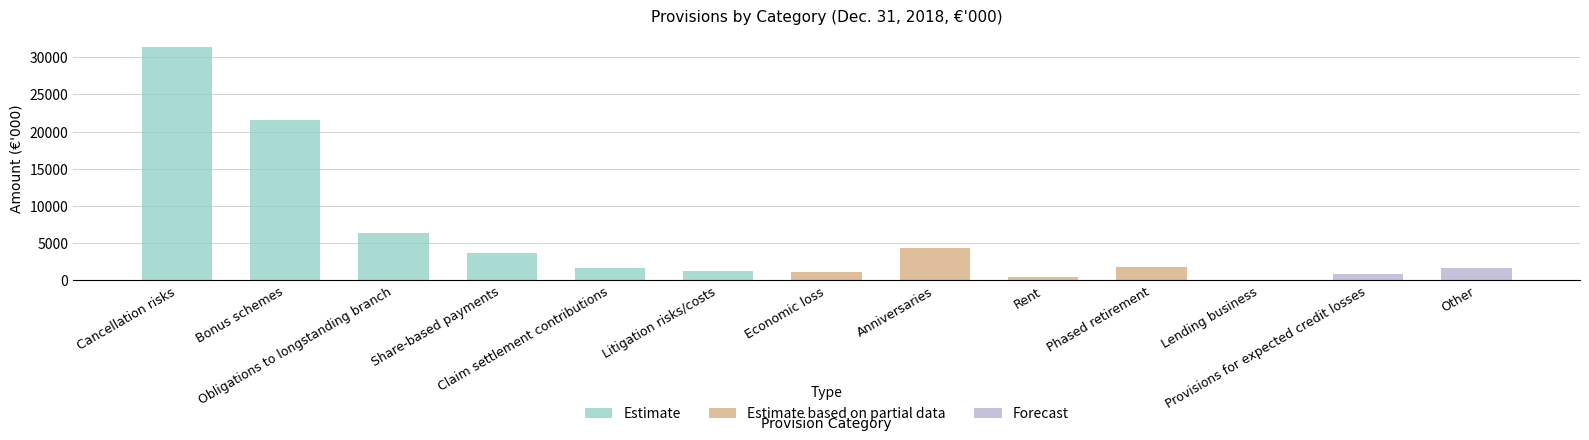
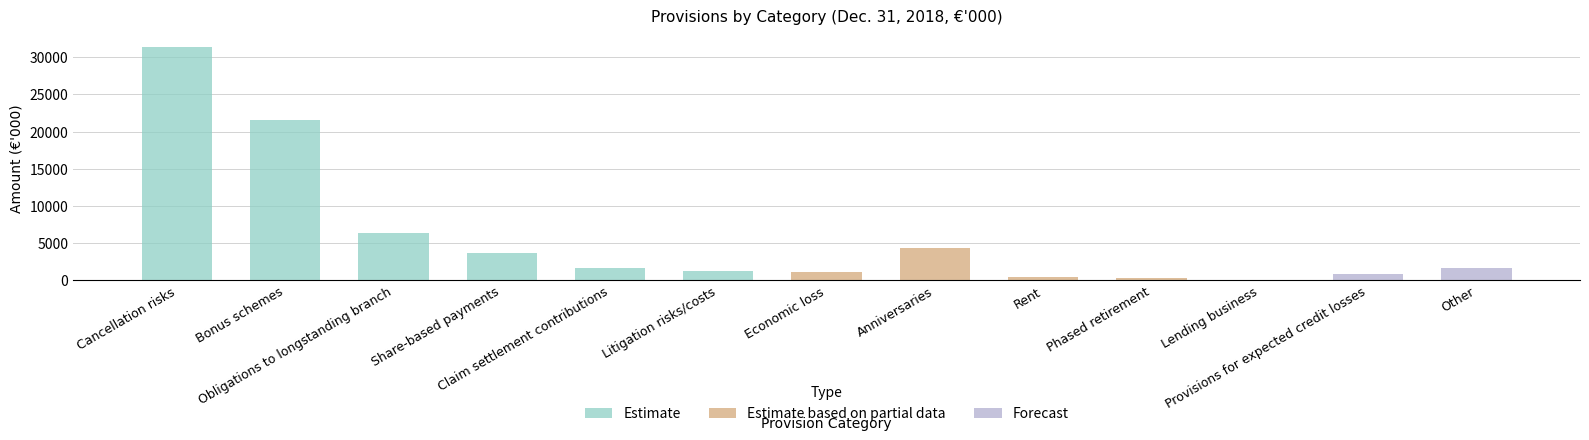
  {
    "Estimate based on partial data": {
      "Economic loss": 1000,
      "Anniversaries": 4000,
      "Rent": 0,
-     "Phased retirement": 2000
+     "Phased retirement": 0
    }
  }
